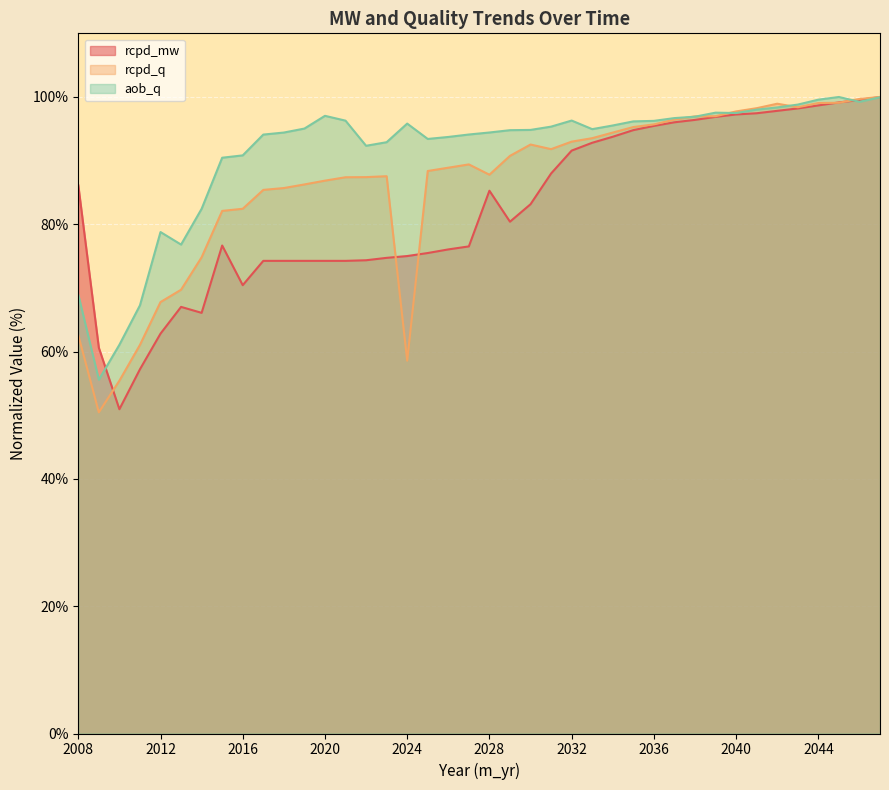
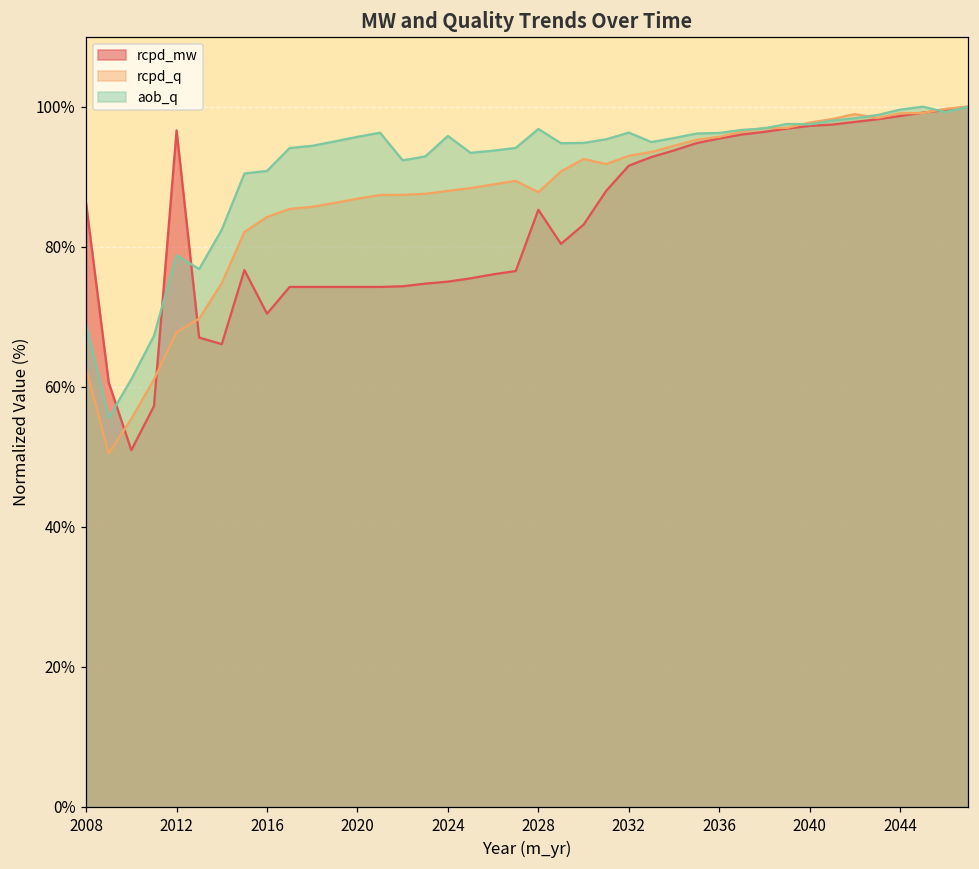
  {
    "rcpd_mw": {
      "2008": "86%",
-     "2012": "63%",
+     "2012": "97%",
      "2016": "70%",
      "2020": "74%",
      "2024": "75%",
      "2028": "85%",
      "2032": "92%"
    },
    "rcpd_q": {
      "2008": "63%",
      "2012": "68%",
-     "2016": "82%",
+     "2016": "84%",
      "2020": "87%",
-     "2024": "59%",
+     "2024": "88%",
      "2028": "88%",
      "2032": "93%"
    },
    "aob_q": {
      "2008": "69%",
      "2012": "79%",
      "2016": "91%",
-     "2020": "97%",
+     "2020": "96%",
      "2024": "96%",
-     "2028": "94%",
+     "2028": "97%",
      "2032": "96%",
      "2036": "96%",
      "2044": "100%"
    }
  }
